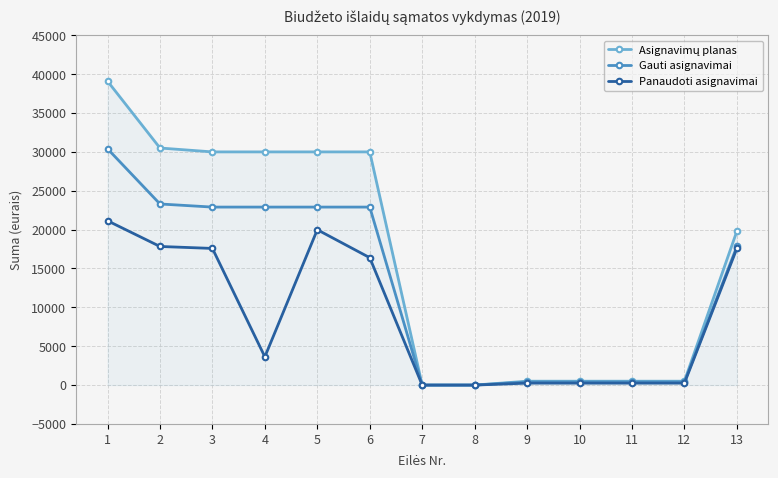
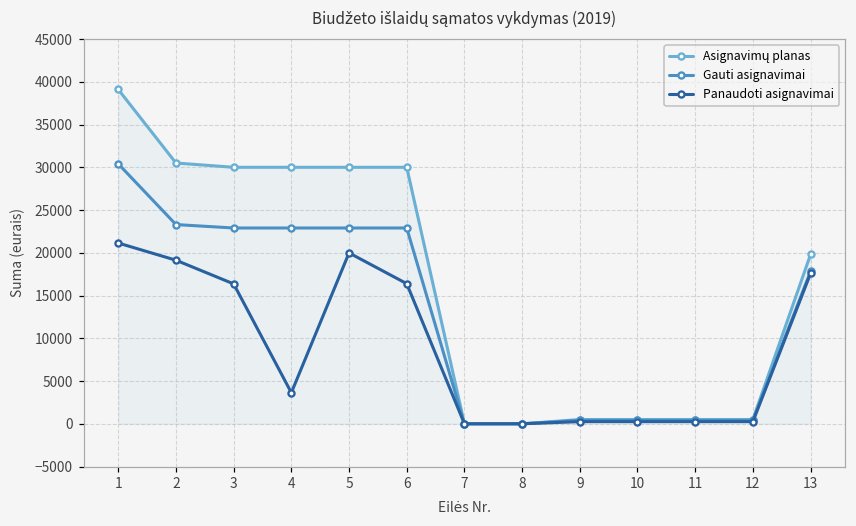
  {
    "Panaudoti asignavimai": {
      "1": 21000,
-     "2": 18000,
-     "3": 18000,
+     "2": 19000,
+     "3": 16000,
      "4": 4000,
      "5": 20000,
      "6": 16000
    }
  }
